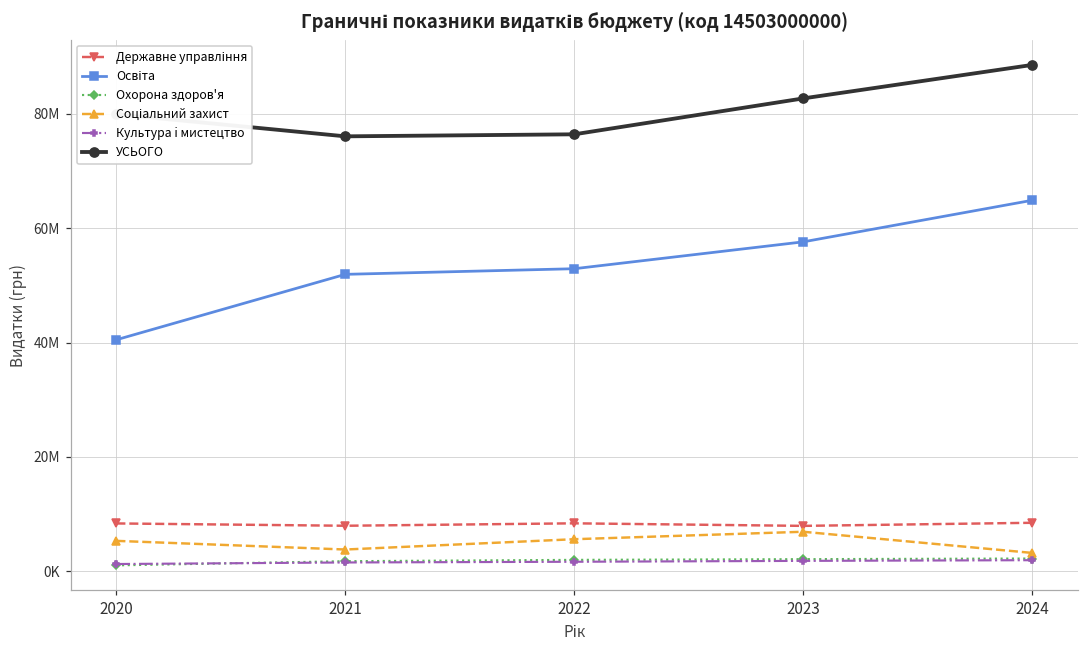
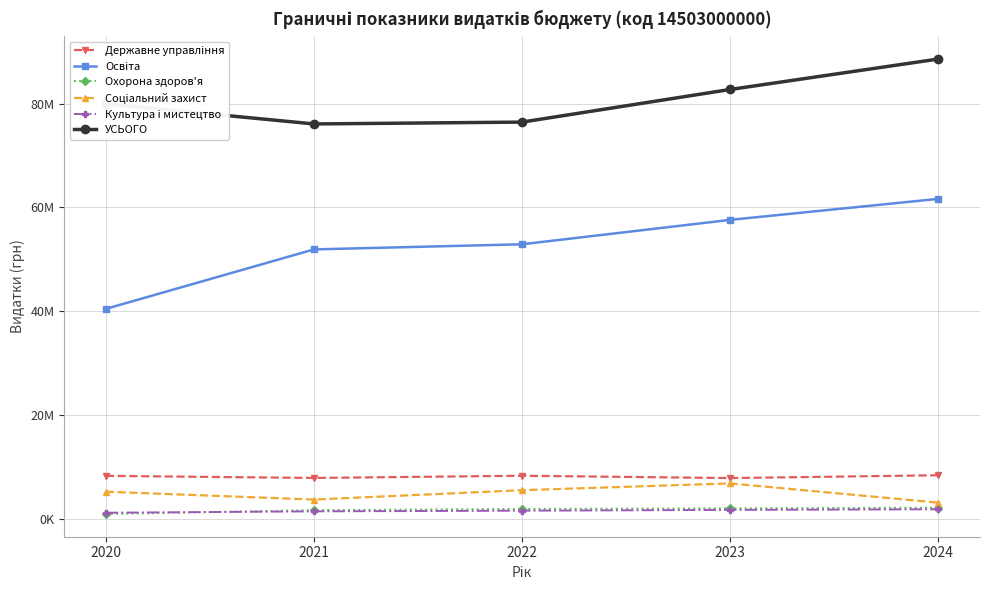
  {
    "Державне управління": {
      "2020": 8000000,
      "2021": 8000000,
      "2022": 8000000,
      "2023": 8000000,
      "2024": 8000000
    },
    "Освіта": {
      "2020": 40000000,
      "2021": 52000000,
      "2022": 53000000,
      "2023": 58000000,
-     "2024": 65000000
+     "2024": 62000000
    },
    "Соціальний захист": {
      "2020": 5000000,
      "2021": 4000000,
      "2022": 6000000,
      "2023": 7000000,
      "2024": 3000000
    },
    "УСЬОГО": {
      "2021": 76000000,
      "2022": 76000000,
      "2023": 83000000,
      "2024": 89000000
    }
  }
